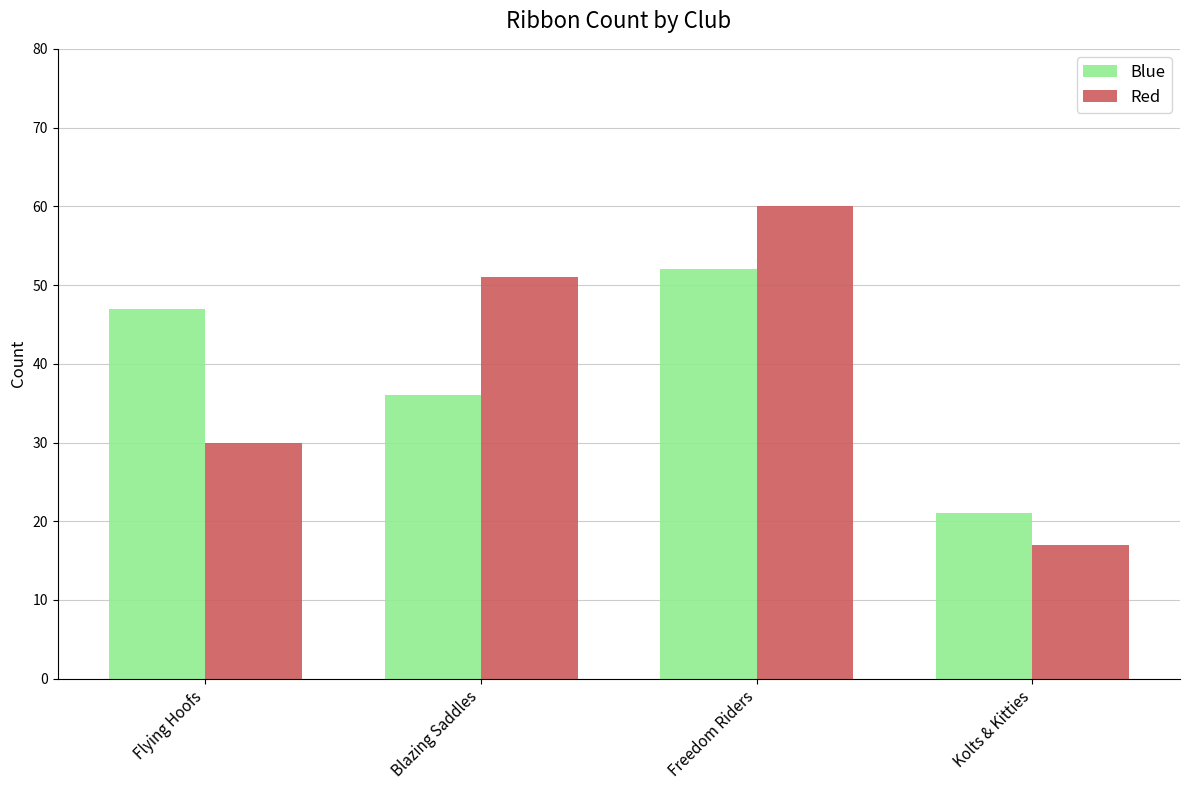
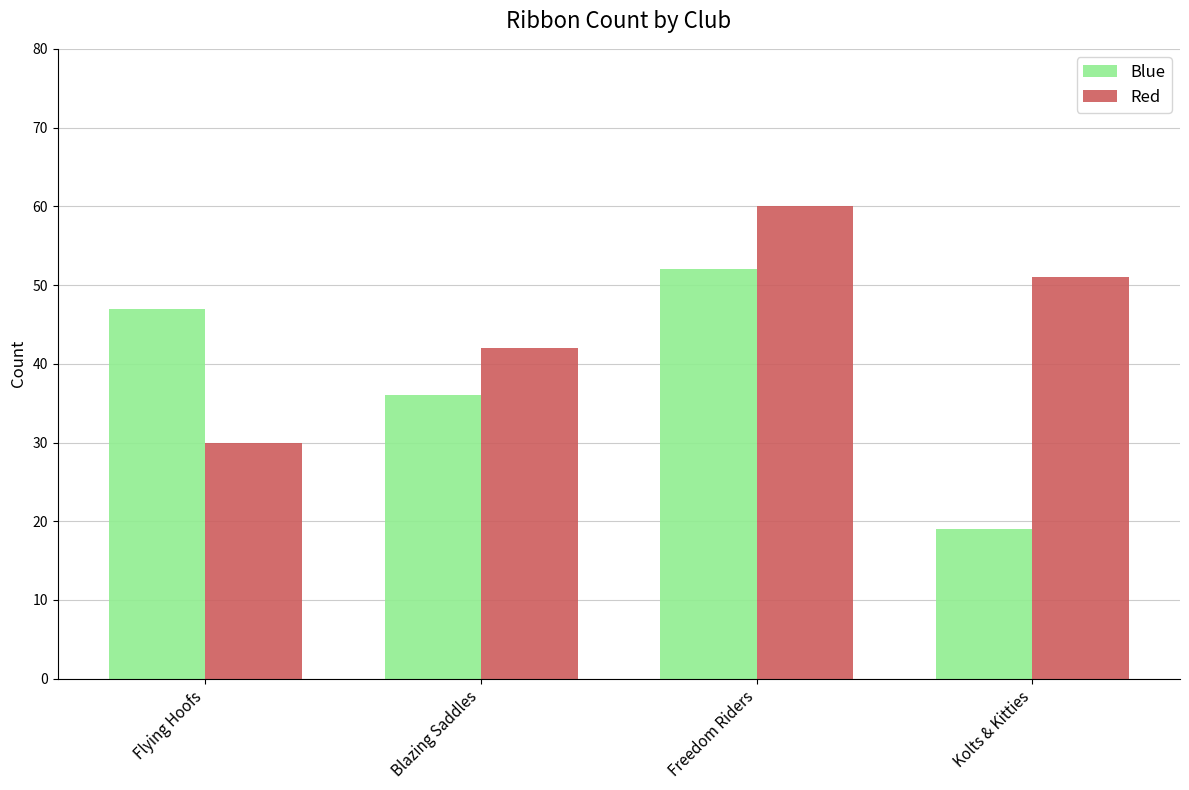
  {
    "Blue": {
      "Flying Hoofs": 47,
      "Blazing Saddles": 36,
      "Freedom Riders": 52,
-     "Kolts & Kitties": 21
+     "Kolts & Kitties": 19
    },
    "Red": {
      "Flying Hoofs": 30,
-     "Blazing Saddles": 51,
+     "Blazing Saddles": 42,
      "Freedom Riders": 60,
-     "Kolts & Kitties": 17
+     "Kolts & Kitties": 51
    }
  }
